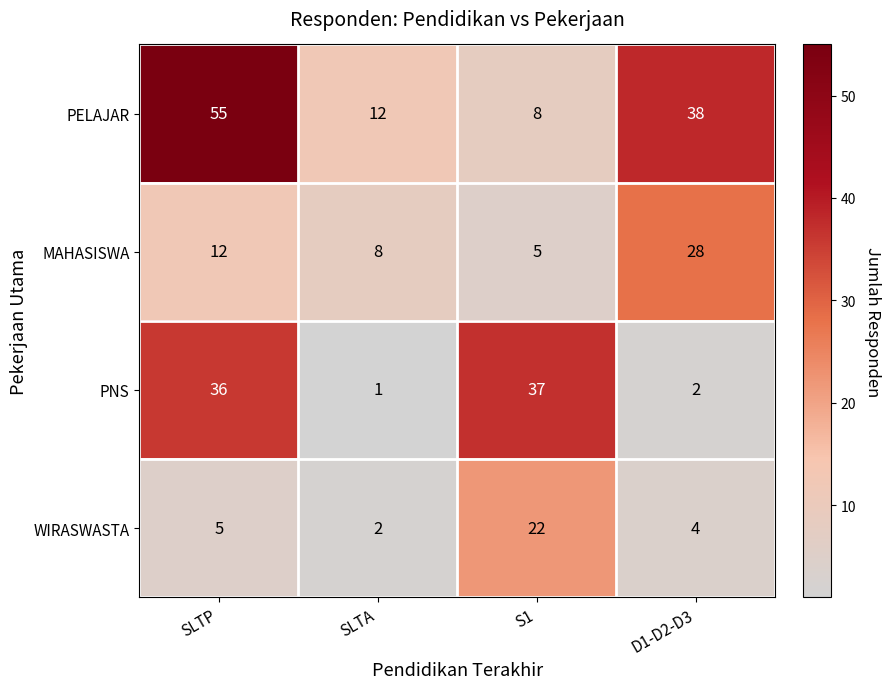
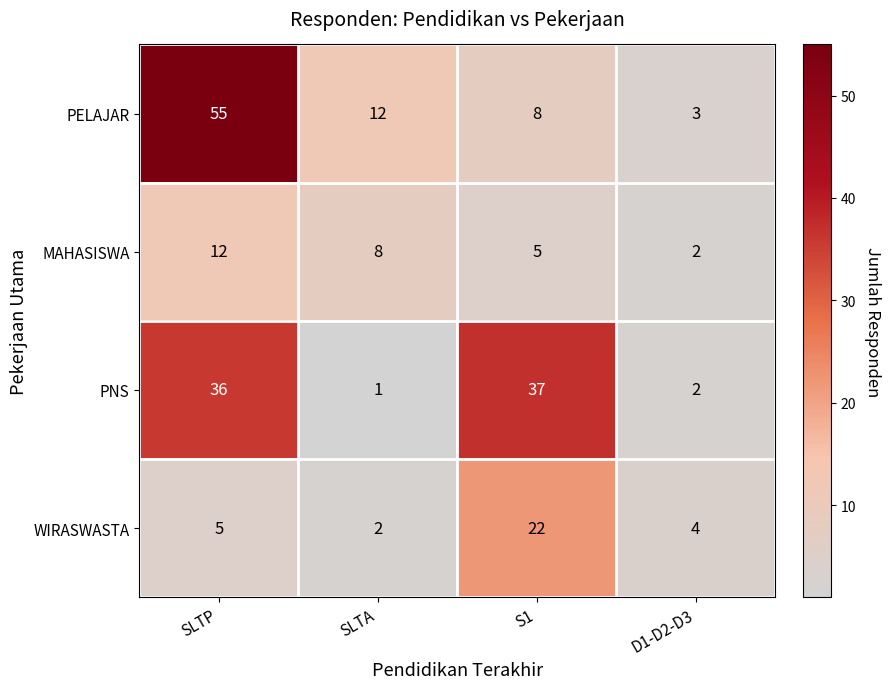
  {
    "PELAJAR": {
      "SLTP": 55,
      "SLTA": 12,
      "S1": 8,
-     "D1-D2-D3": 38
+     "D1-D2-D3": 3
    },
    "MAHASISWA": {
      "SLTP": 12,
      "SLTA": 8,
      "S1": 5,
-     "D1-D2-D3": 28
+     "D1-D2-D3": 2
    },
    "PNS": {
      "SLTP": 36,
      "SLTA": 1,
      "S1": 37,
      "D1-D2-D3": 2
    },
    "WIRASWASTA": {
      "SLTP": 5,
      "SLTA": 2,
      "S1": 22,
      "D1-D2-D3": 4
    }
  }
